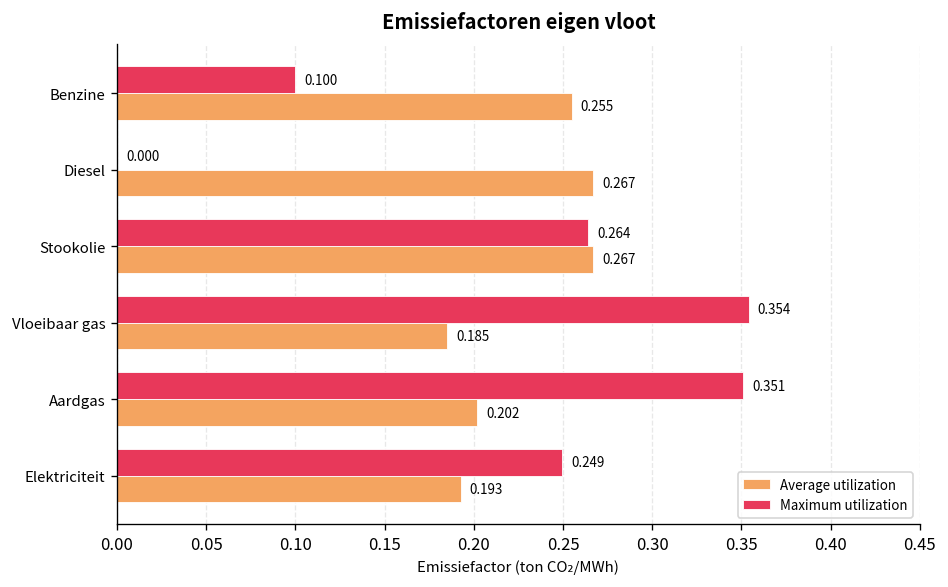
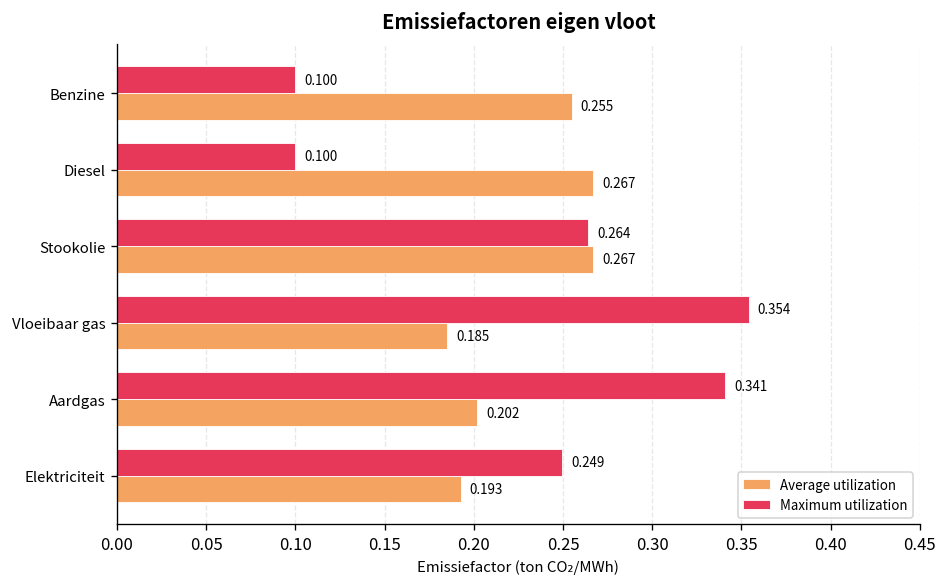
  {
    "Average utilization": {
      "Benzine": 0.255,
      "Diesel": 0.267,
      "Stookolie": 0.267,
      "Vloeibaar gas": 0.185,
      "Aardgas": 0.202,
      "Elektriciteit": 0.193
    },
    "Maximum utilization": {
      "Benzine": 0.100,
-     "Diesel": 0.000,
+     "Diesel": 0.100,
      "Stookolie": 0.264,
      "Vloeibaar gas": 0.354,
-     "Aardgas": 0.351,
+     "Aardgas": 0.341,
      "Elektriciteit": 0.249
    }
  }
